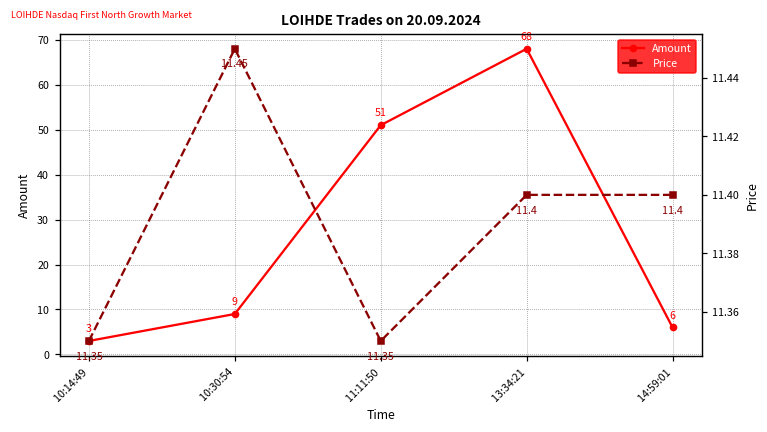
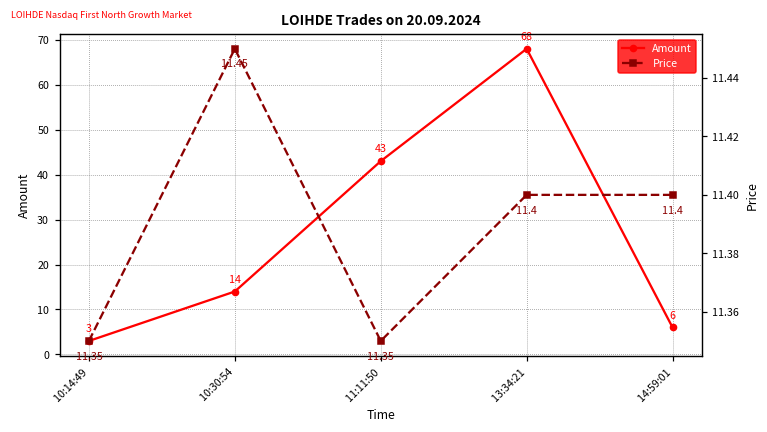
  {
    "Amount": {
      "10:14:49": 3,
-     "10:30:54": 9,
-     "11:11:50": 51,
+     "10:30:54": 14,
+     "11:11:50": 43,
      "13:34:21": 68,
      "14:59:01": 6
    },
    "Price": {
      "10:14:49": 11.35,
      "10:30:54": 11.45,
      "11:11:50": 11.35,
      "13:34:21": 11.4,
      "14:59:01": 11.4
    }
  }
